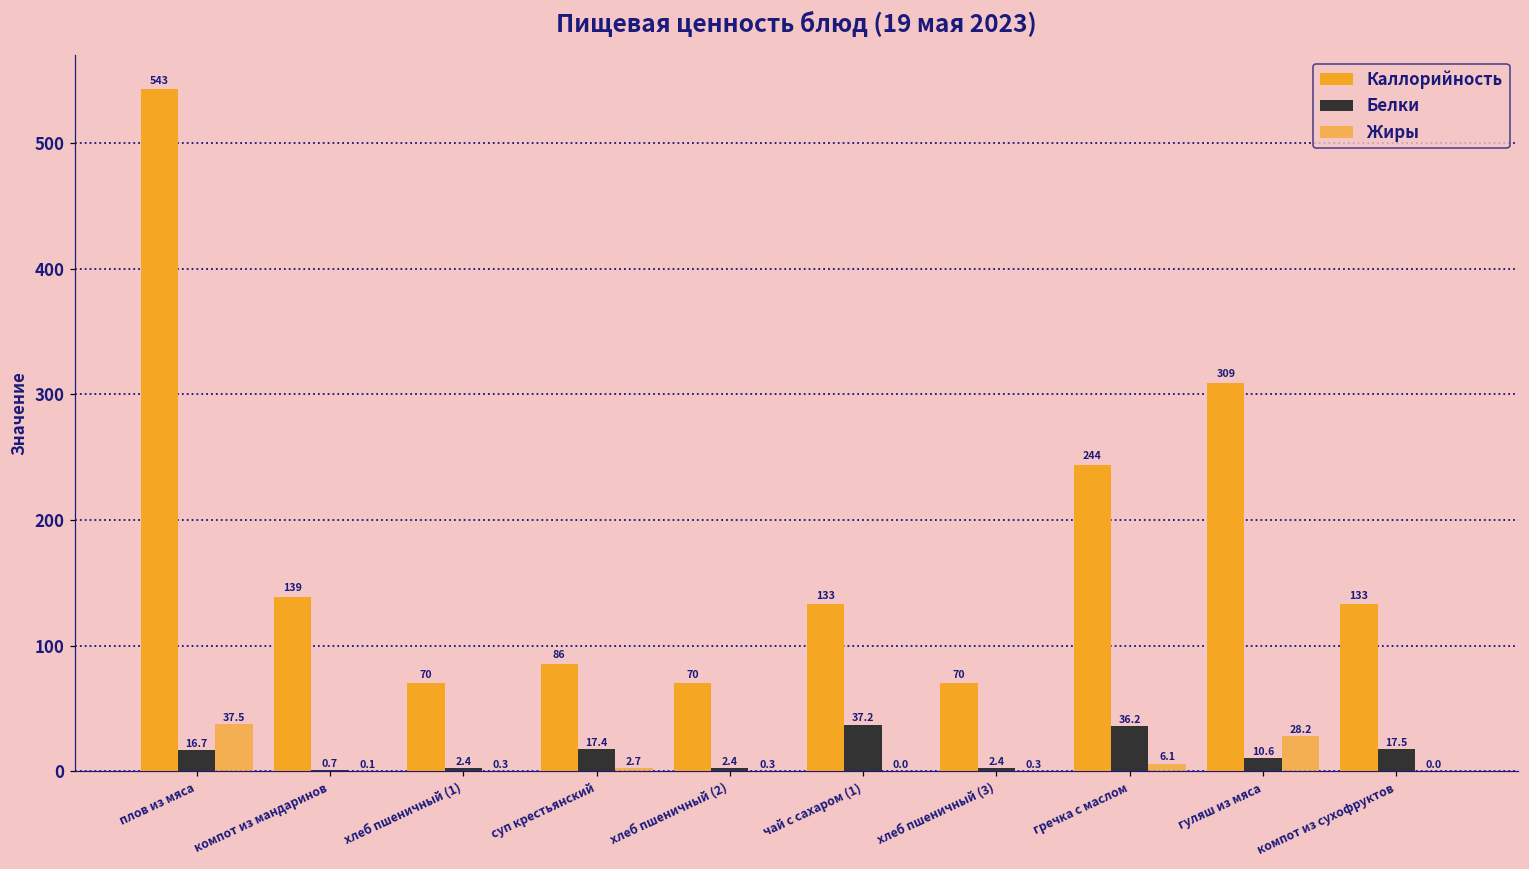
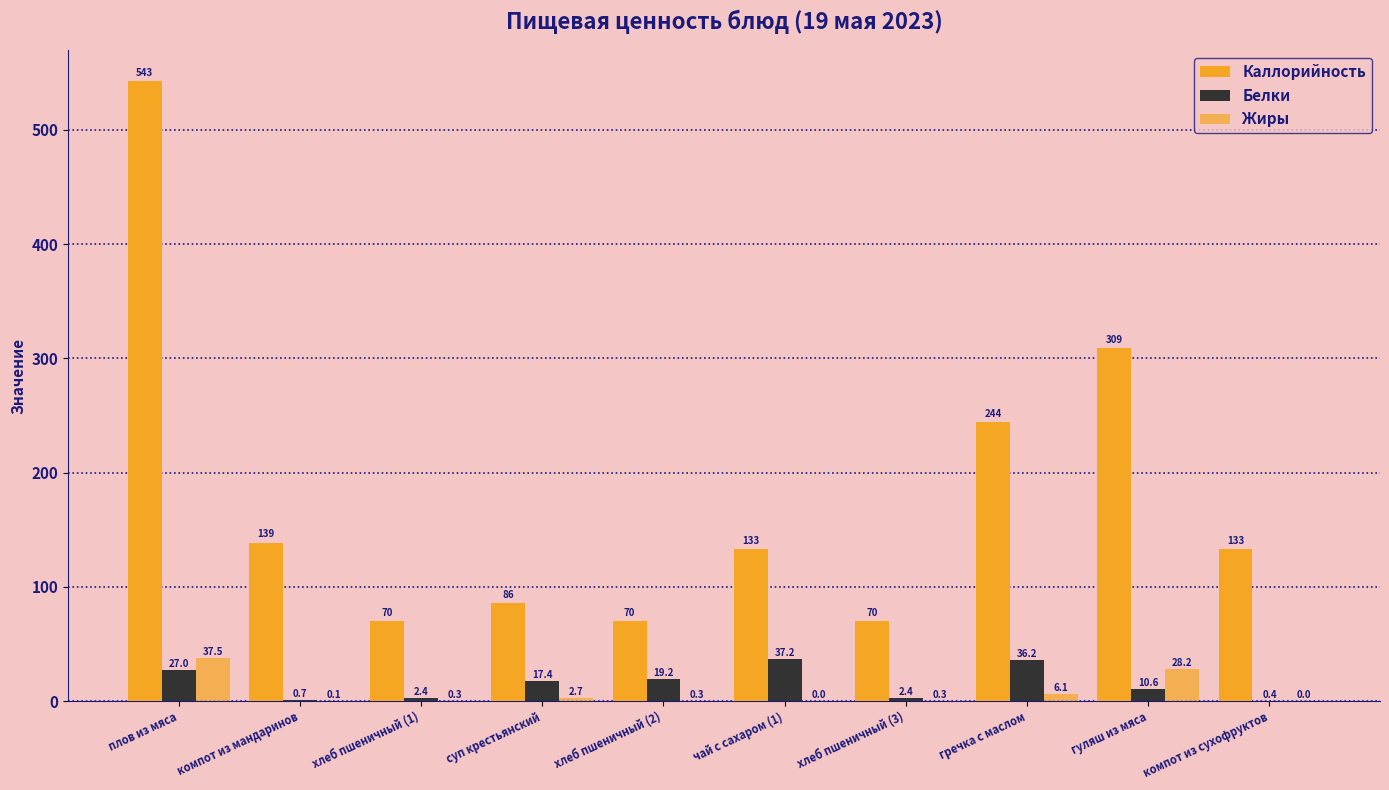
  {
    "Белки": {
-     "плов из мяса": 16.7,
+     "плов из мяса": 27.0,
      "компот из мандаринов": 0.7,
      "хлеб пшеничный (1)": 2.4,
      "суп крестьянский": 17.4,
-     "хлеб пшеничный (2)": 2.4,
+     "хлеб пшеничный (2)": 19.2,
      "чай с сахаром (1)": 37.2,
      "хлеб пшеничный (3)": 2.4,
      "гречка с маслом": 36.2,
      "гуляш из мяса": 10.6,
-     "компот из сухофруктов": 17.5
+     "компот из сухофруктов": 0.4
    }
  }
